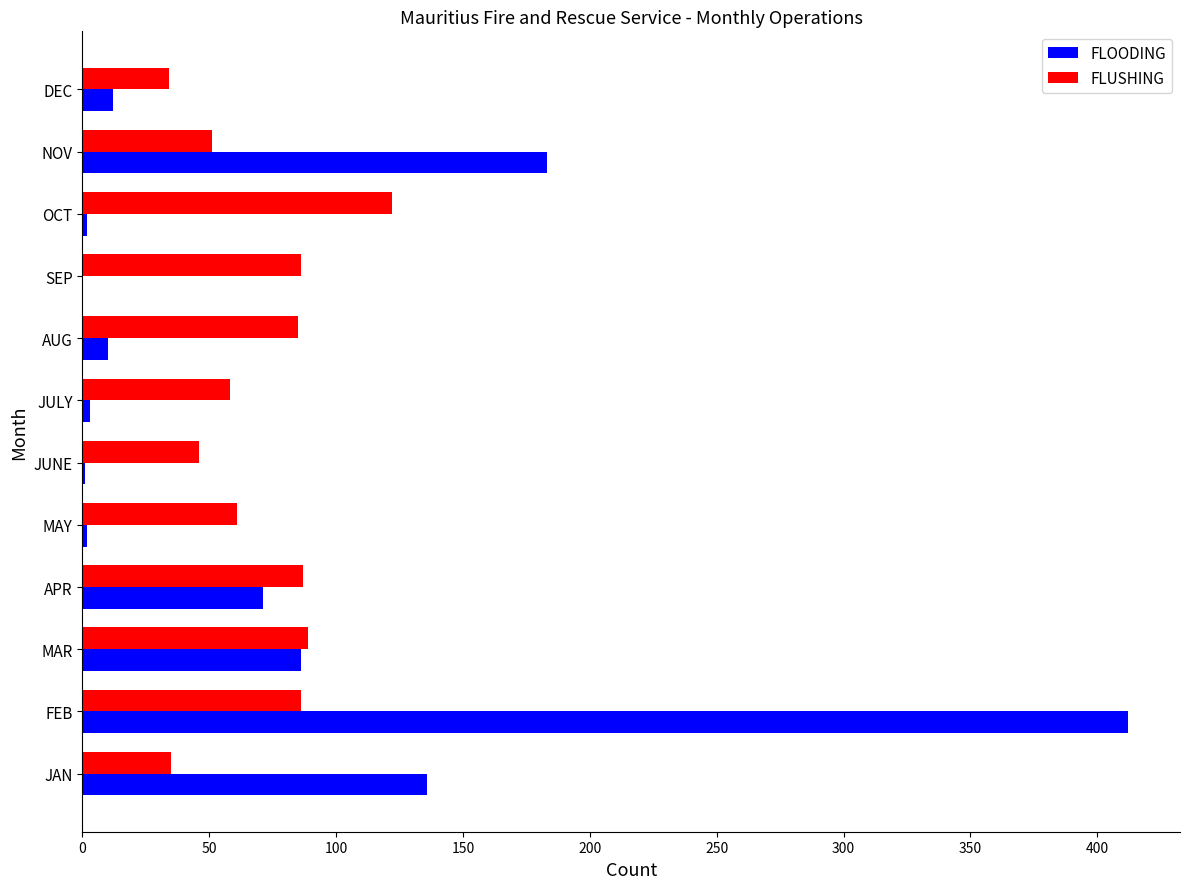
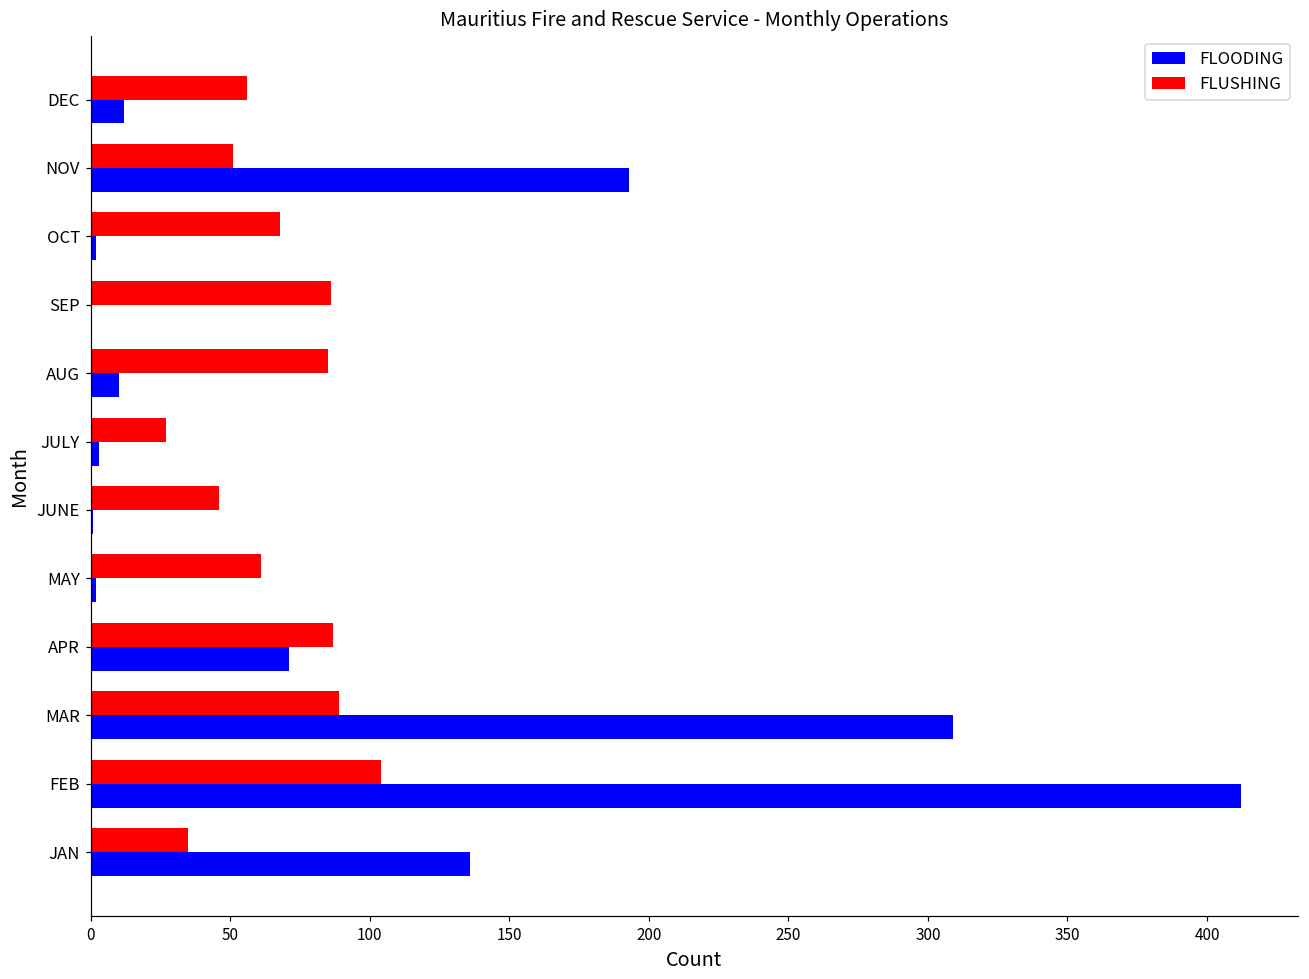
  {
    "FLOODING": {
      "DEC": 12,
-     "NOV": 183,
+     "NOV": 193,
      "OCT": 2,
      "SEP": 0,
      "AUG": 10,
      "JULY": 3,
      "JUNE": 1,
      "MAY": 2,
      "APR": 71,
-     "MAR": 86,
+     "MAR": 309,
      "FEB": 412,
      "JAN": 136
    },
    "FLUSHING": {
-     "DEC": 34,
+     "DEC": 56,
      "NOV": 51,
-     "OCT": 122,
+     "OCT": 68,
      "SEP": 86,
      "AUG": 85,
-     "JULY": 58,
+     "JULY": 27,
      "JUNE": 46,
      "MAY": 61,
      "APR": 87,
      "MAR": 89,
-     "FEB": 86,
+     "FEB": 104,
      "JAN": 35
    }
  }
